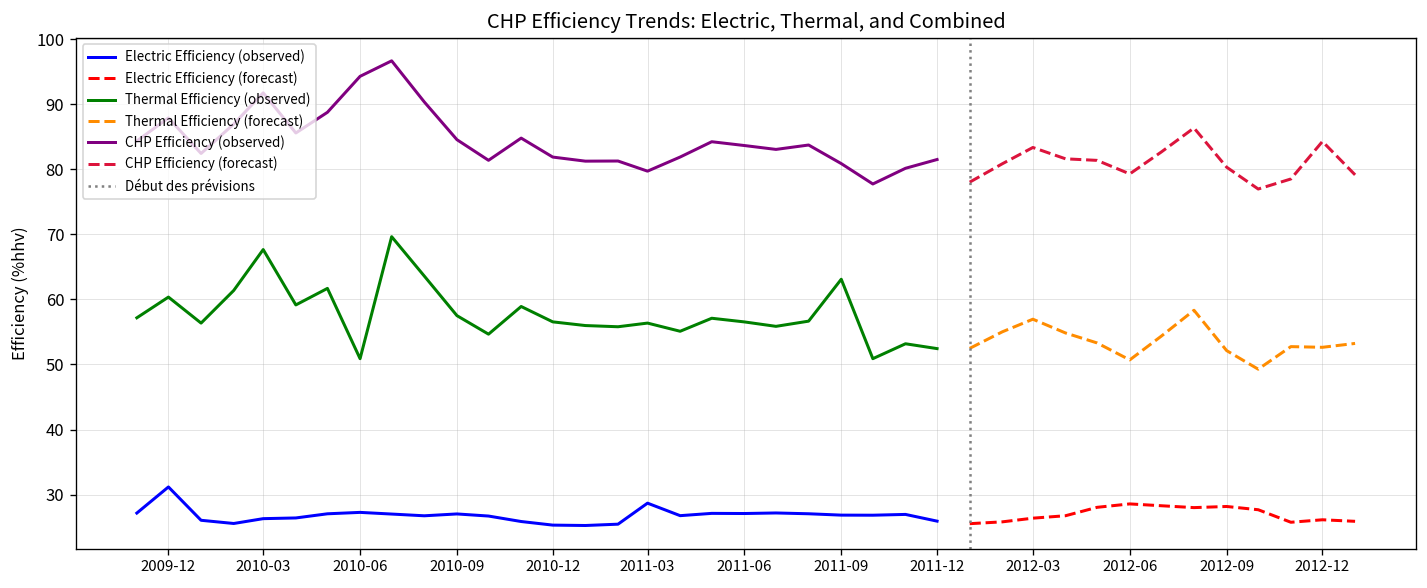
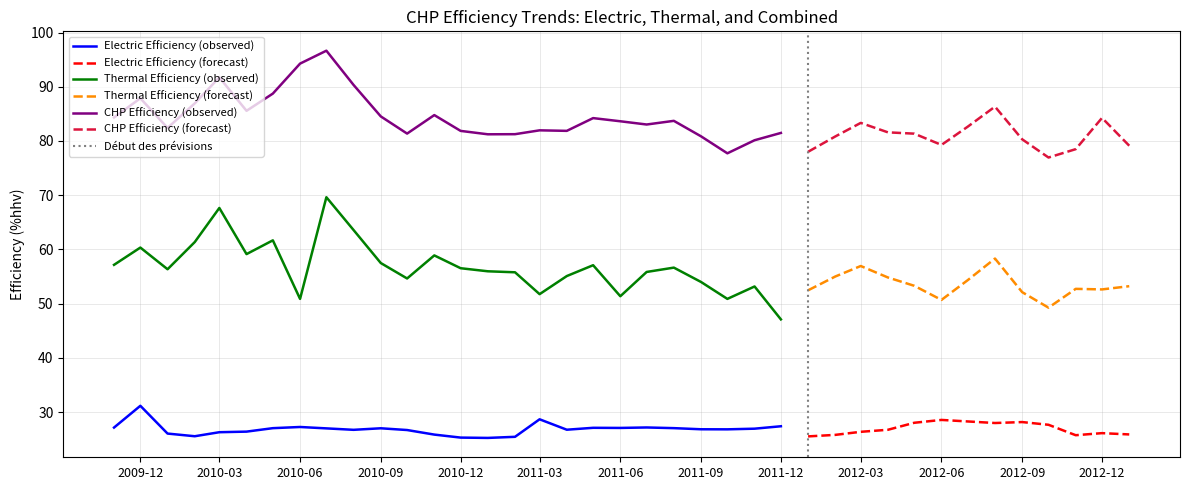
  {
    "Electric Efficiency (observed)": {
      "2009-12": 31,
      "2010-03": 26,
      "2010-06": 27,
      "2010-09": 27,
      "2010-12": 25,
      "2011-03": 29,
      "2011-06": 27,
      "2011-09": 27,
-     "2011-12": 26
+     "2011-12": 27
    },
    "Electric Efficiency (forecast)": {
      "2012-03": 26,
      "2012-06": 29,
      "2012-09": 28,
      "2012-12": 26
    },
    "Thermal Efficiency (observed)": {
      "2009-12": 60,
      "2010-03": 68,
      "2010-06": 51,
      "2010-09": 58,
      "2010-12": 57,
-     "2011-03": 56,
-     "2011-06": 57,
-     "2011-09": 63,
-     "2011-12": 52
+     "2011-03": 52,
+     "2011-06": 51,
+     "2011-09": 54,
+     "2011-12": 47
    },
    "Thermal Efficiency (forecast)": {
      "2012-03": 57,
      "2012-06": 51,
      "2012-09": 52,
      "2012-12": 53
    },
    "CHP Efficiency (observed)": {
      "2010-06": 94,
      "2010-09": 85,
      "2010-12": 82,
-     "2011-03": 80,
+     "2011-03": 82,
      "2011-06": 84,
      "2011-09": 81,
      "2011-12": 81
    },
    "CHP Efficiency (forecast)": {
      "2012-03": 83,
      "2012-06": 79,
      "2012-09": 80,
      "2012-12": 84
    }
  }
